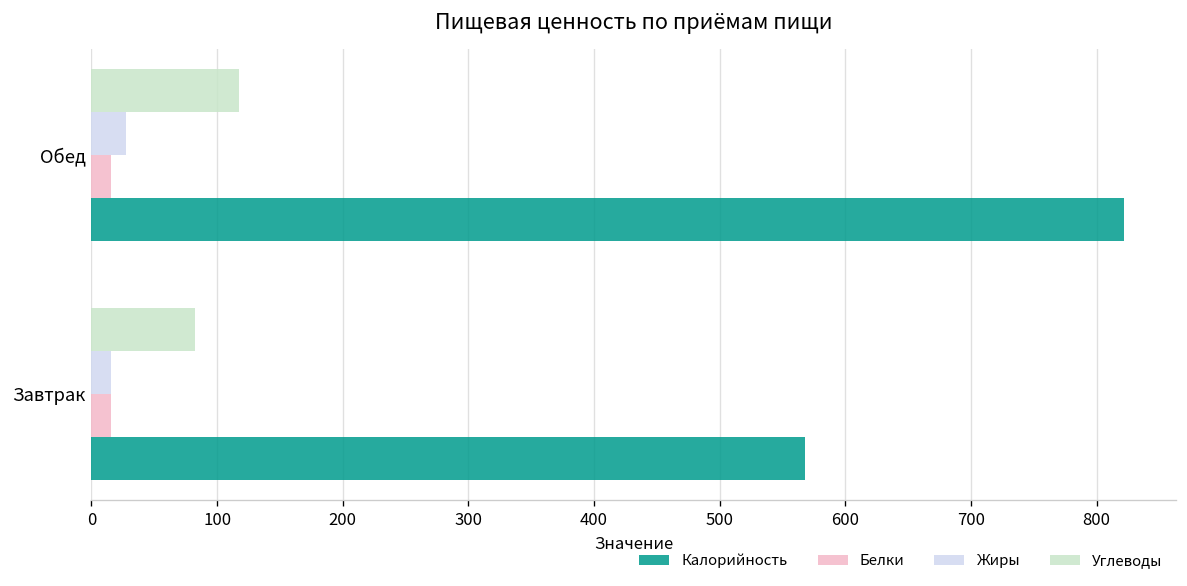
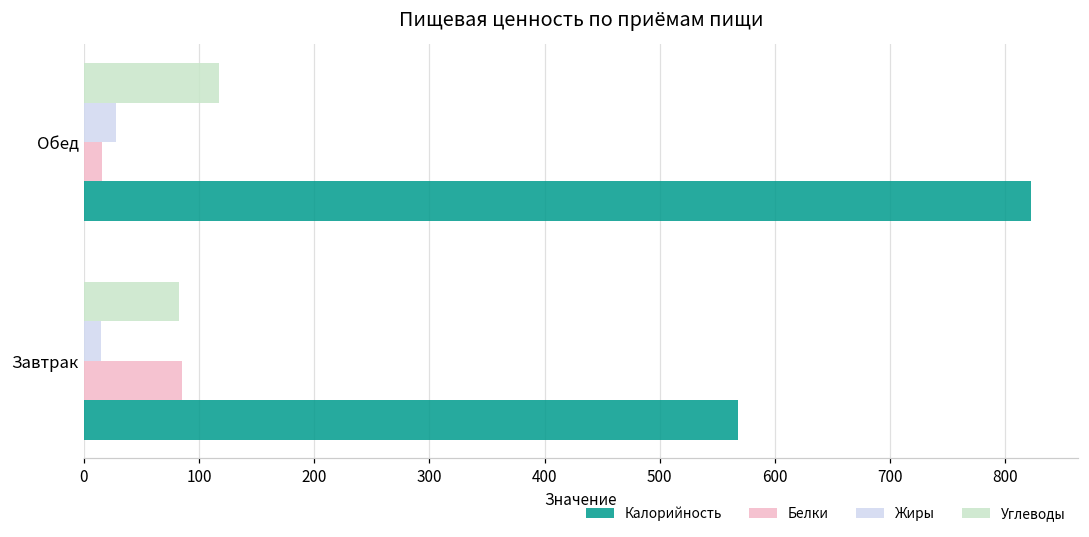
  {
    "Калорийность": {
      "Обед": 822,
      "Завтрак": 568
    },
    "Белки": {
      "Обед": 16,
-     "Завтрак": 16
+     "Завтрак": 85
    }
  }
